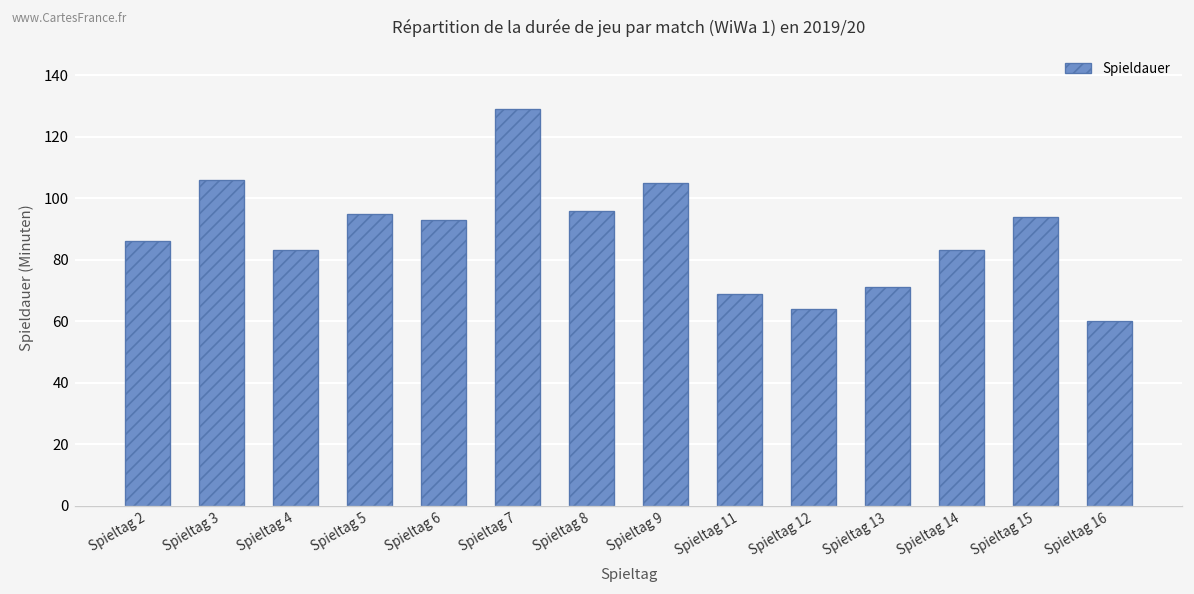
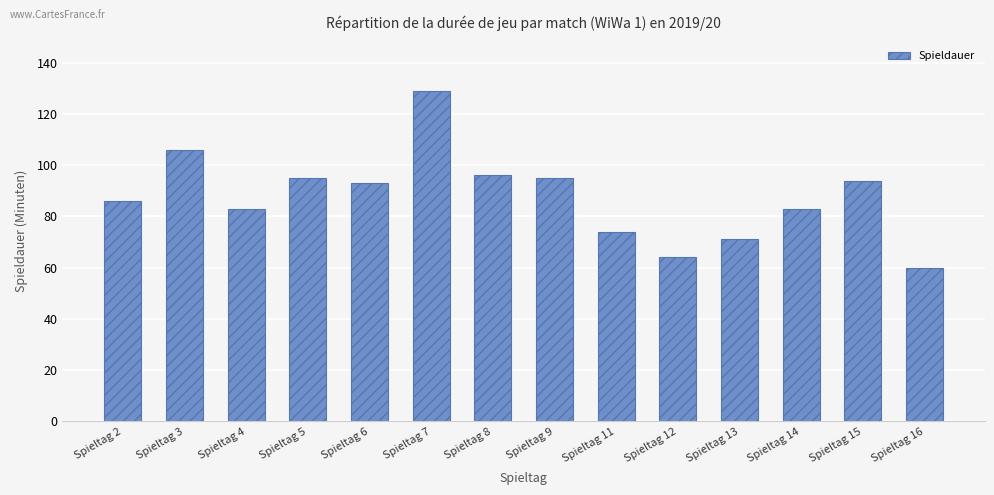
  {
    "Spieltag 2": 86,
    "Spieltag 3": 106,
    "Spieltag 4": 83,
    "Spieltag 5": 95,
    "Spieltag 6": 93,
    "Spieltag 7": 129,
    "Spieltag 8": 96,
-   "Spieltag 9": 105,
-   "Spieltag 11": 69,
+   "Spieltag 9": 95,
+   "Spieltag 11": 74,
    "Spieltag 12": 64,
    "Spieltag 13": 71,
    "Spieltag 14": 83,
    "Spieltag 15": 94,
    "Spieltag 16": 60
  }
